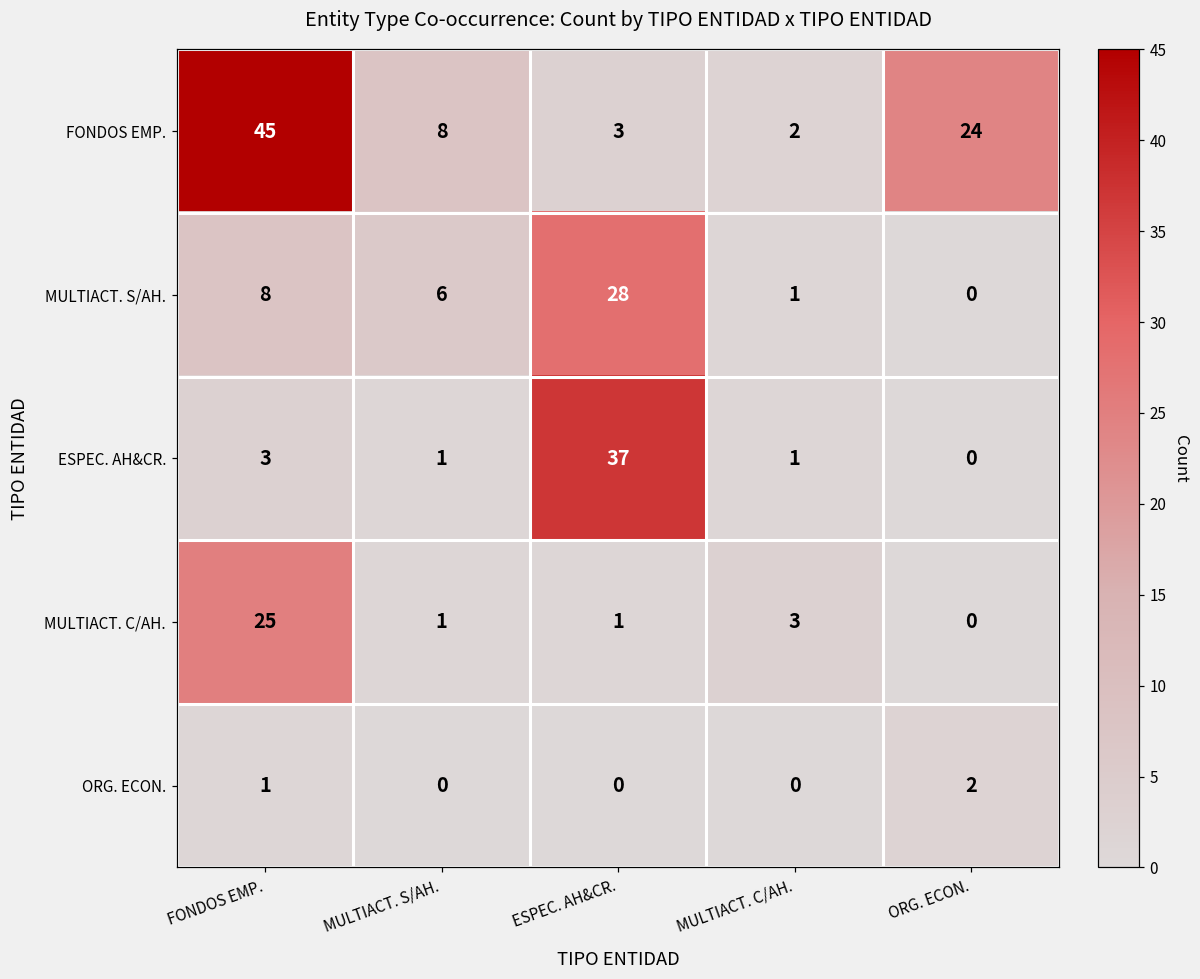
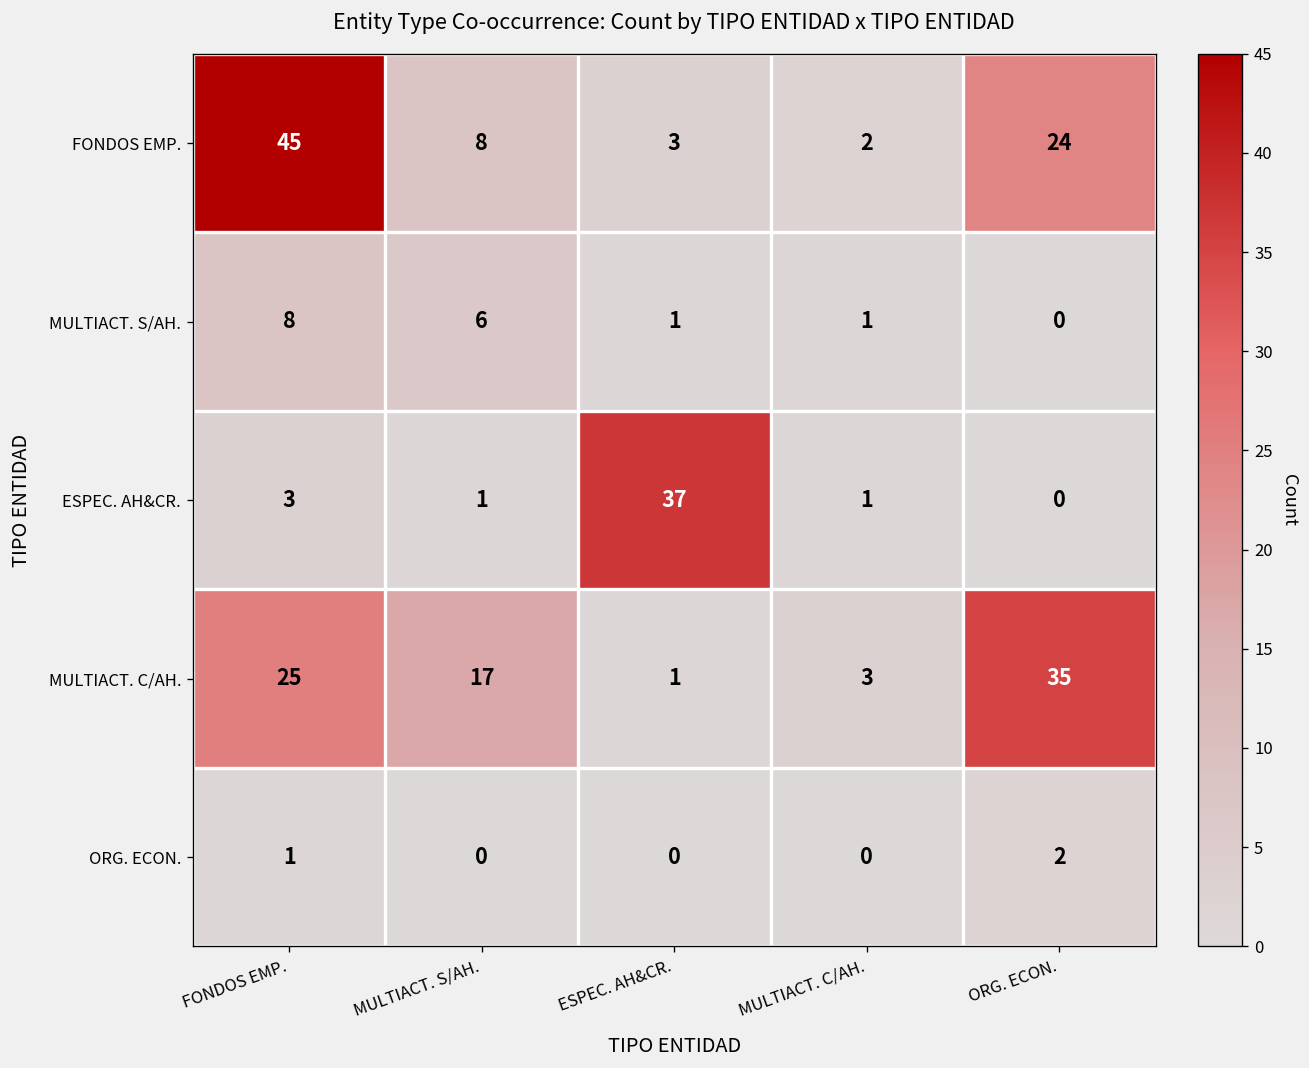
  {
    "FONDOS EMP.": {
      "FONDOS EMP.": 45,
      "MULTIACT. S/AH.": 8,
      "ESPEC. AH&CR.": 3,
      "MULTIACT. C/AH.": 2,
      "ORG. ECON.": 24
    },
    "MULTIACT. S/AH.": {
      "FONDOS EMP.": 8,
      "MULTIACT. S/AH.": 6,
-     "ESPEC. AH&CR.": 28,
+     "ESPEC. AH&CR.": 1,
      "MULTIACT. C/AH.": 1,
      "ORG. ECON.": 0
    },
    "ESPEC. AH&CR.": {
      "FONDOS EMP.": 3,
      "MULTIACT. S/AH.": 1,
      "ESPEC. AH&CR.": 37,
      "MULTIACT. C/AH.": 1,
      "ORG. ECON.": 0
    },
    "MULTIACT. C/AH.": {
      "FONDOS EMP.": 25,
-     "MULTIACT. S/AH.": 1,
+     "MULTIACT. S/AH.": 17,
      "ESPEC. AH&CR.": 1,
      "MULTIACT. C/AH.": 3,
-     "ORG. ECON.": 0
+     "ORG. ECON.": 35
    },
    "ORG. ECON.": {
      "FONDOS EMP.": 1,
      "MULTIACT. S/AH.": 0,
      "ESPEC. AH&CR.": 0,
      "MULTIACT. C/AH.": 0,
      "ORG. ECON.": 2
    }
  }
